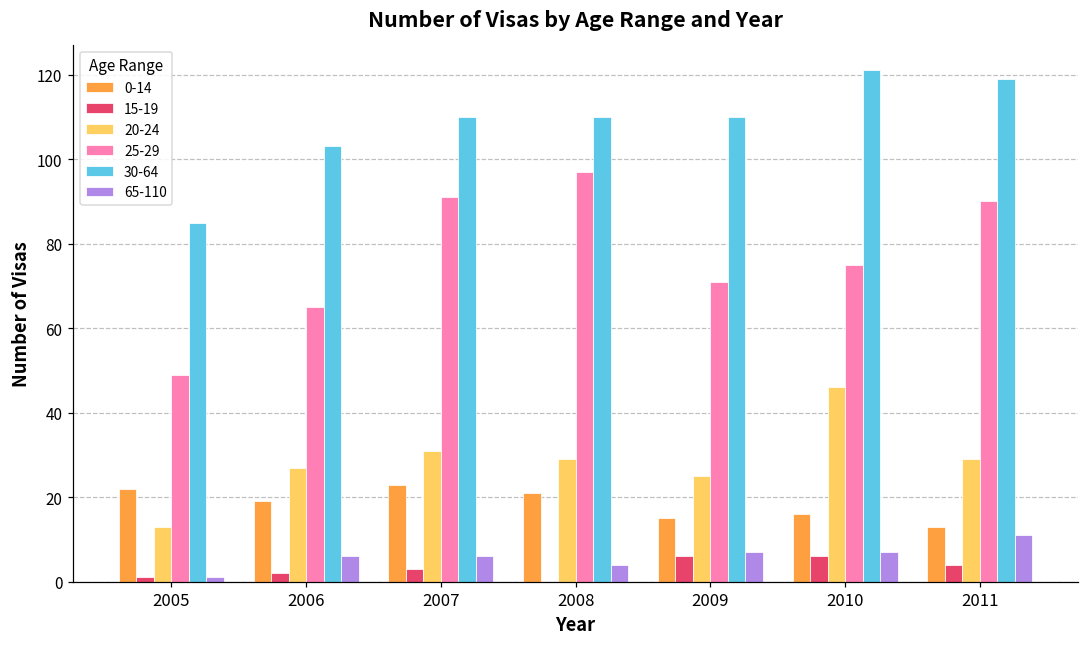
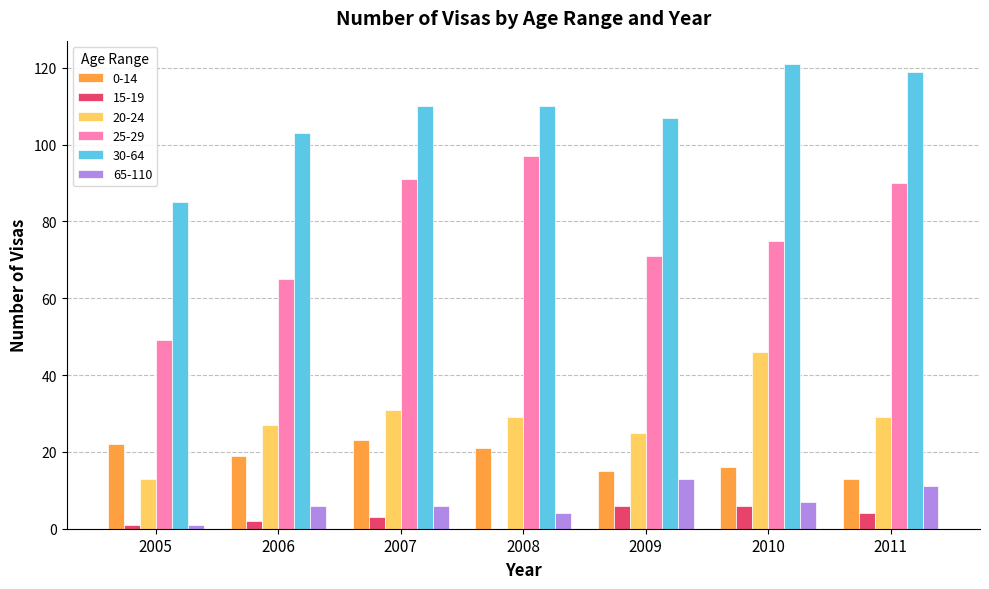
  {
    "15-19": {
      "2005": 1,
      "2006": 2,
      "2007": 3,
      "2008": 0,
      "2009": 6,
      "2010": 6,
      "2011": 4
    },
    "25-29": {
      "2005": 49,
      "2006": 65,
      "2007": 91,
      "2008": 97,
      "2009": 71,
      "2010": 75,
      "2011": 90
    },
    "30-64": {
      "2005": 85,
      "2006": 103,
      "2007": 110,
      "2008": 110,
-     "2009": 110,
+     "2009": 107,
      "2010": 121,
      "2011": 119
    },
    "65-110": {
      "2005": 1,
      "2006": 6,
      "2007": 6,
      "2008": 4,
-     "2009": 7,
+     "2009": 13,
      "2010": 7,
      "2011": 11
    }
  }
